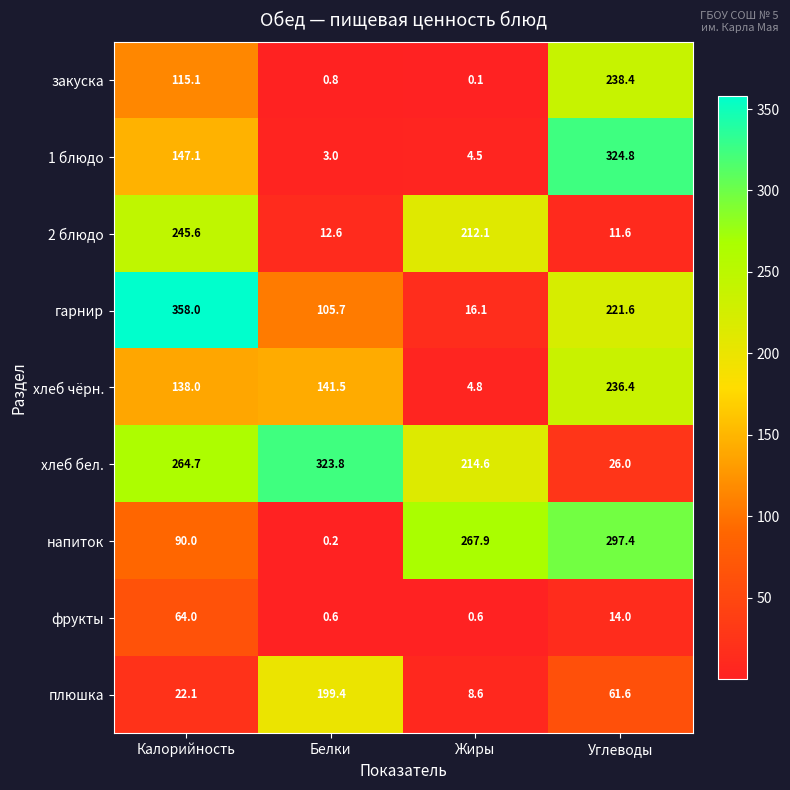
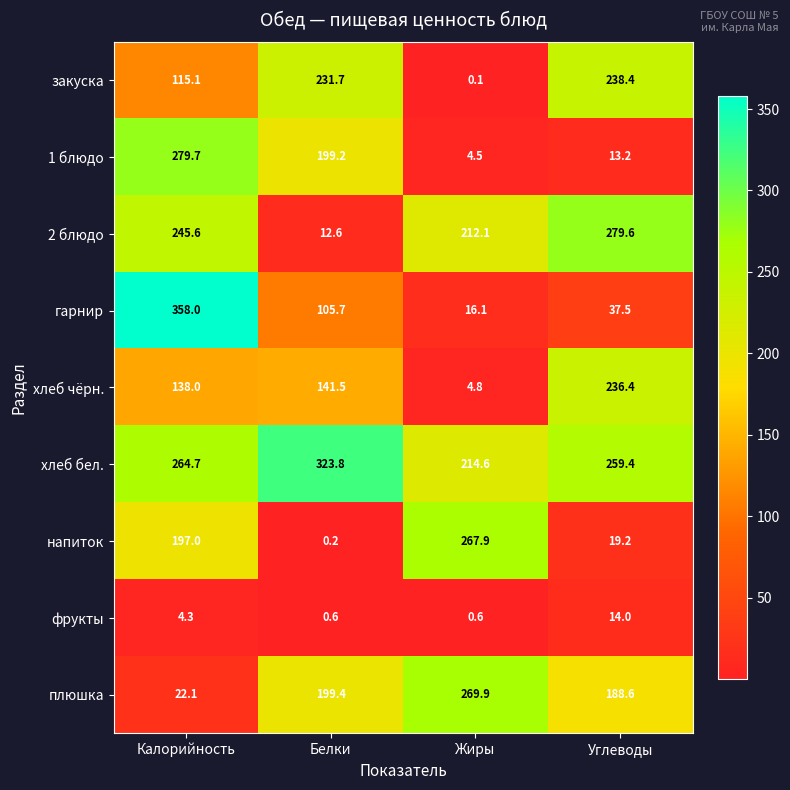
  {
    "закуска": {
      "Калорийность": 115.1,
-     "Белки": 0.8,
+     "Белки": 231.7,
      "Жиры": 0.1,
      "Углеводы": 238.4
    },
    "1 блюдо": {
-     "Калорийность": 147.1,
-     "Белки": 3.0,
+     "Калорийность": 279.7,
+     "Белки": 199.2,
      "Жиры": 4.5,
-     "Углеводы": 324.8
+     "Углеводы": 13.2
    },
    "2 блюдо": {
      "Калорийность": 245.6,
      "Белки": 12.6,
      "Жиры": 212.1,
-     "Углеводы": 11.6
+     "Углеводы": 279.6
    },
    "гарнир": {
      "Калорийность": 358.0,
      "Белки": 105.7,
      "Жиры": 16.1,
-     "Углеводы": 221.6
+     "Углеводы": 37.5
    },
    "хлеб чёрн.": {
      "Калорийность": 138.0,
      "Белки": 141.5,
      "Жиры": 4.8,
      "Углеводы": 236.4
    },
    "хлеб бел.": {
      "Калорийность": 264.7,
      "Белки": 323.8,
      "Жиры": 214.6,
-     "Углеводы": 26.0
+     "Углеводы": 259.4
    },
    "напиток": {
-     "Калорийность": 90.0,
+     "Калорийность": 197.0,
      "Белки": 0.2,
      "Жиры": 267.9,
-     "Углеводы": 297.4
+     "Углеводы": 19.2
    },
    "фрукты": {
-     "Калорийность": 64.0,
+     "Калорийность": 4.3,
      "Белки": 0.6,
      "Жиры": 0.6,
      "Углеводы": 14.0
    },
    "плюшка": {
      "Калорийность": 22.1,
      "Белки": 199.4,
-     "Жиры": 8.6,
-     "Углеводы": 61.6
+     "Жиры": 269.9,
+     "Углеводы": 188.6
    }
  }
